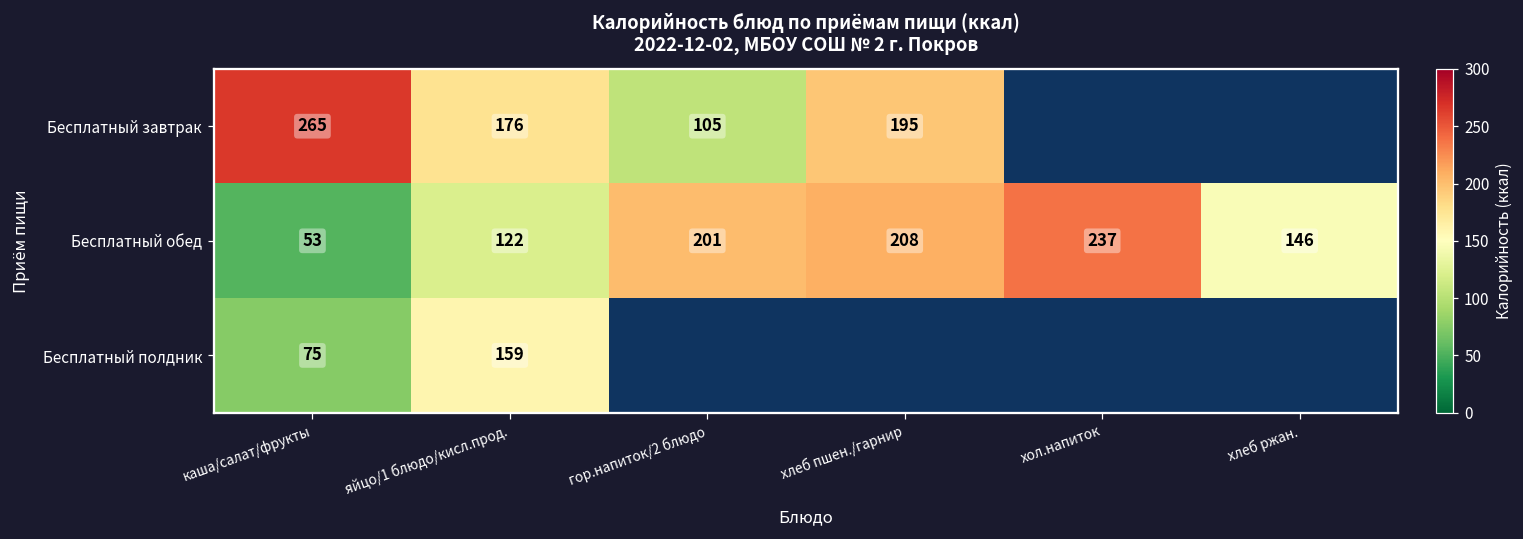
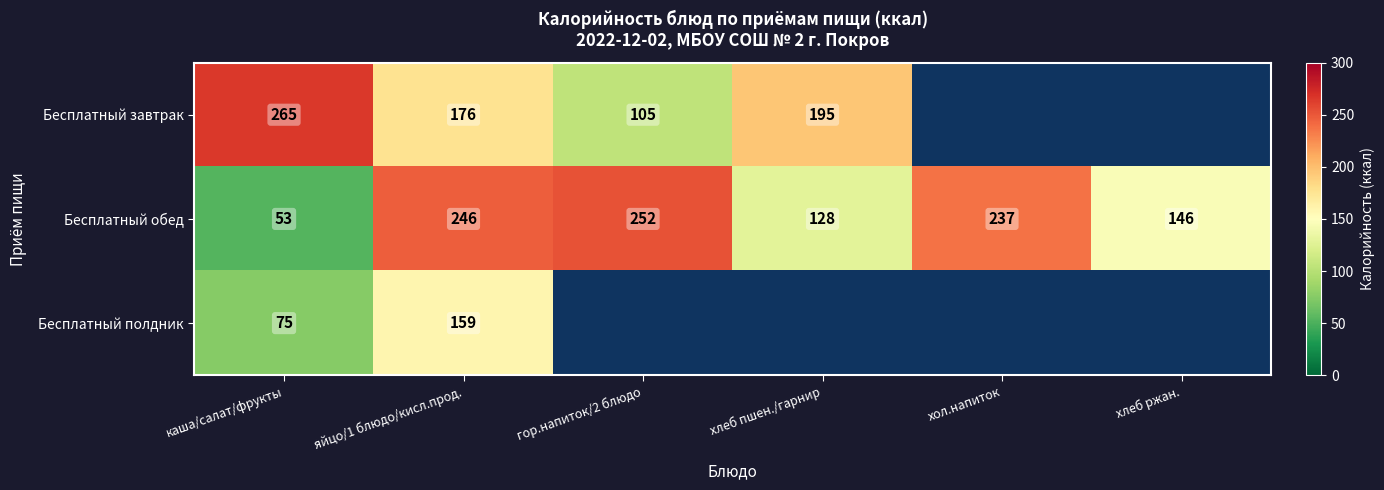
  {
    "Бесплатный обед": {
-     "яйцо/1 блюдо/кисл.прод.": 122,
-     "гор.напиток/2 блюдо": 201,
-     "хлеб пшен./гарнир": 208
+     "яйцо/1 блюдо/кисл.прод.": 246,
+     "гор.напиток/2 блюдо": 252,
+     "хлеб пшен./гарнир": 128
    }
  }
